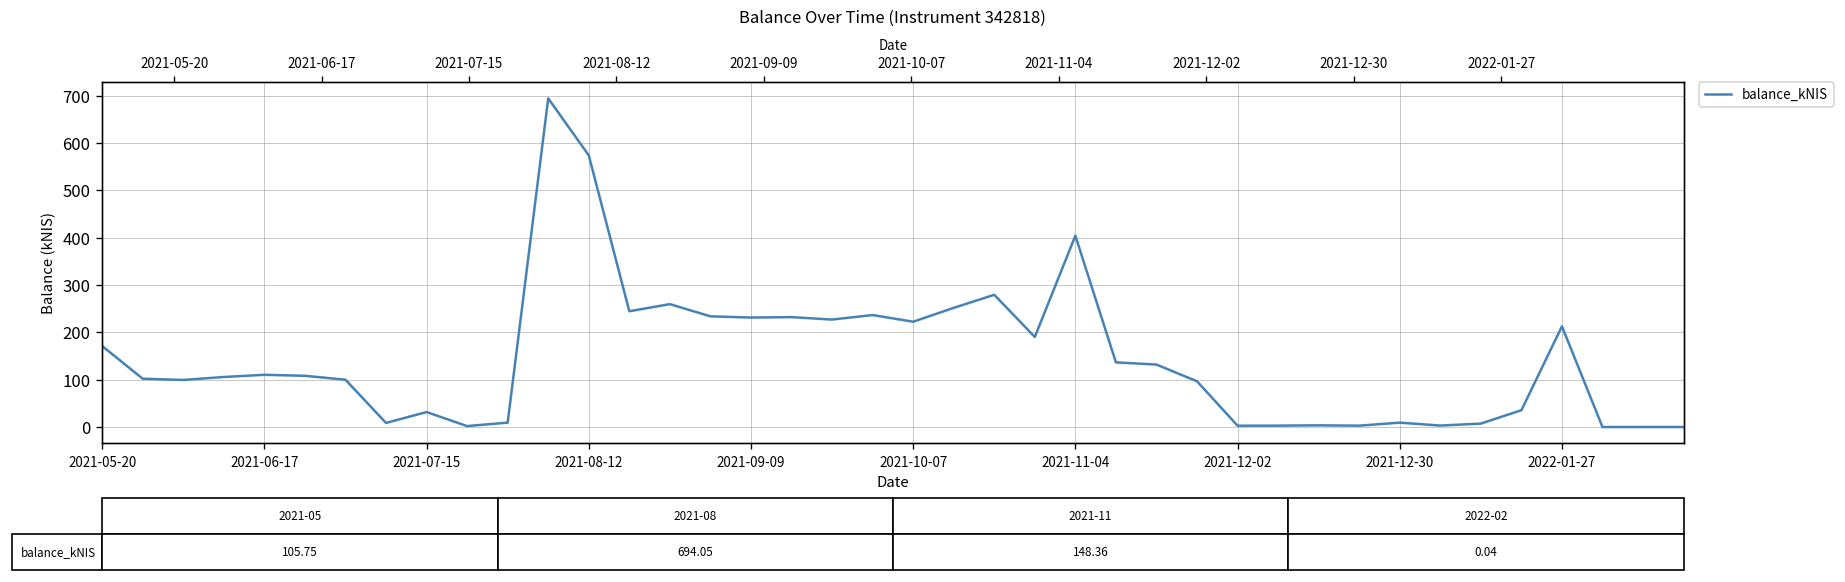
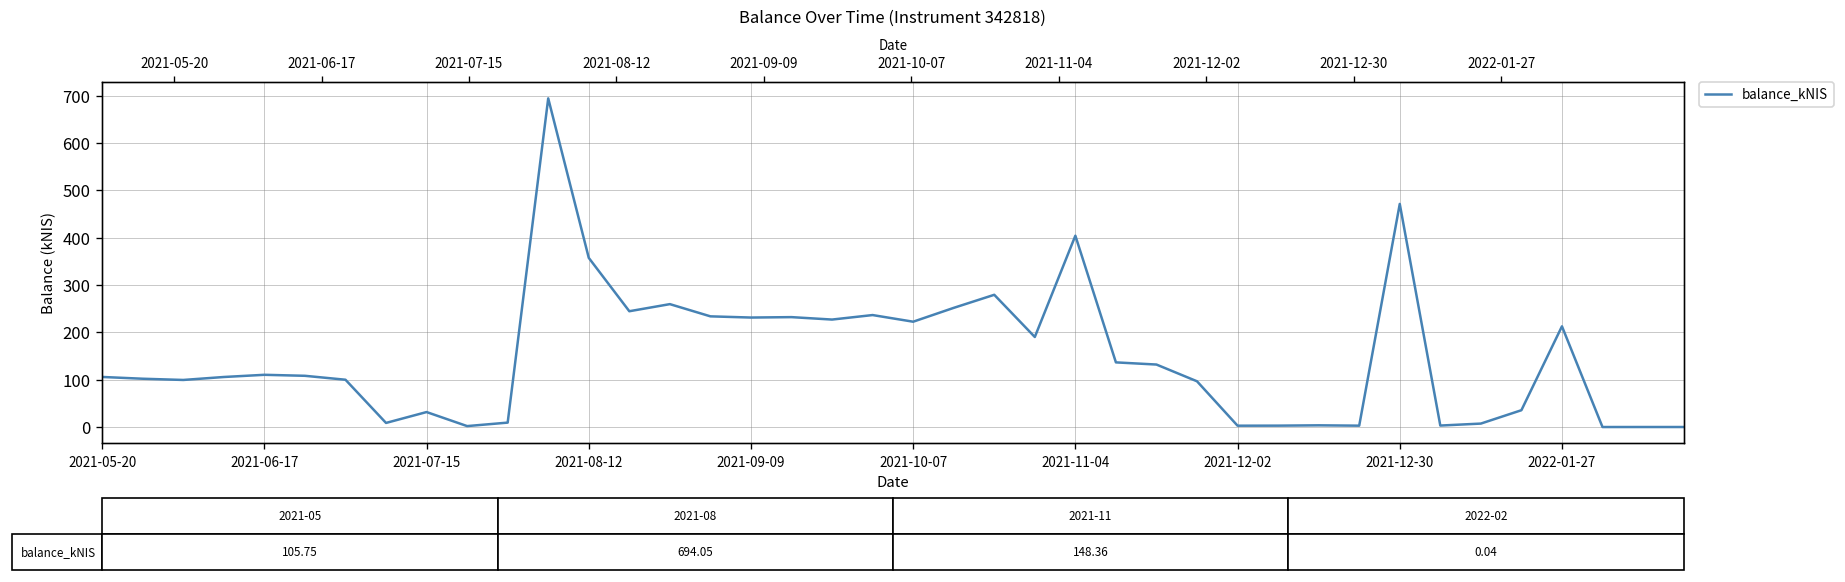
  {
-   "2021-05-20": 170,
+   "2021-05-20": 110,
    "2021-06-17": 110,
    "2021-07-15": 30,
-   "2021-08-12": 570,
+   "2021-08-12": 360,
    "2021-09-09": 230,
    "2021-10-07": 220,
    "2021-11-04": 400,
    "2021-12-02": 0,
-   "2021-12-30": 10,
+   "2021-12-30": 470,
    "2022-01-27": 210
  }
